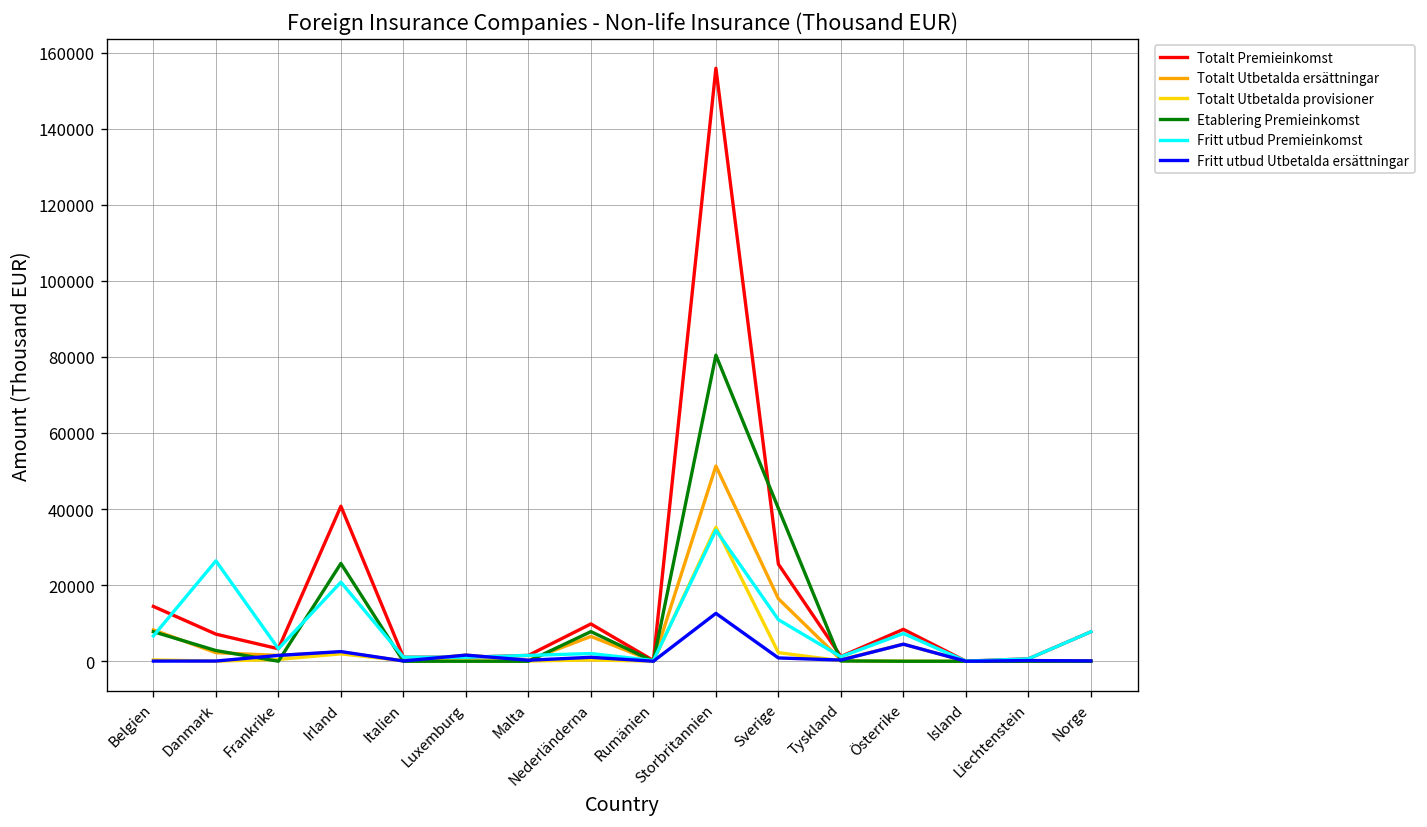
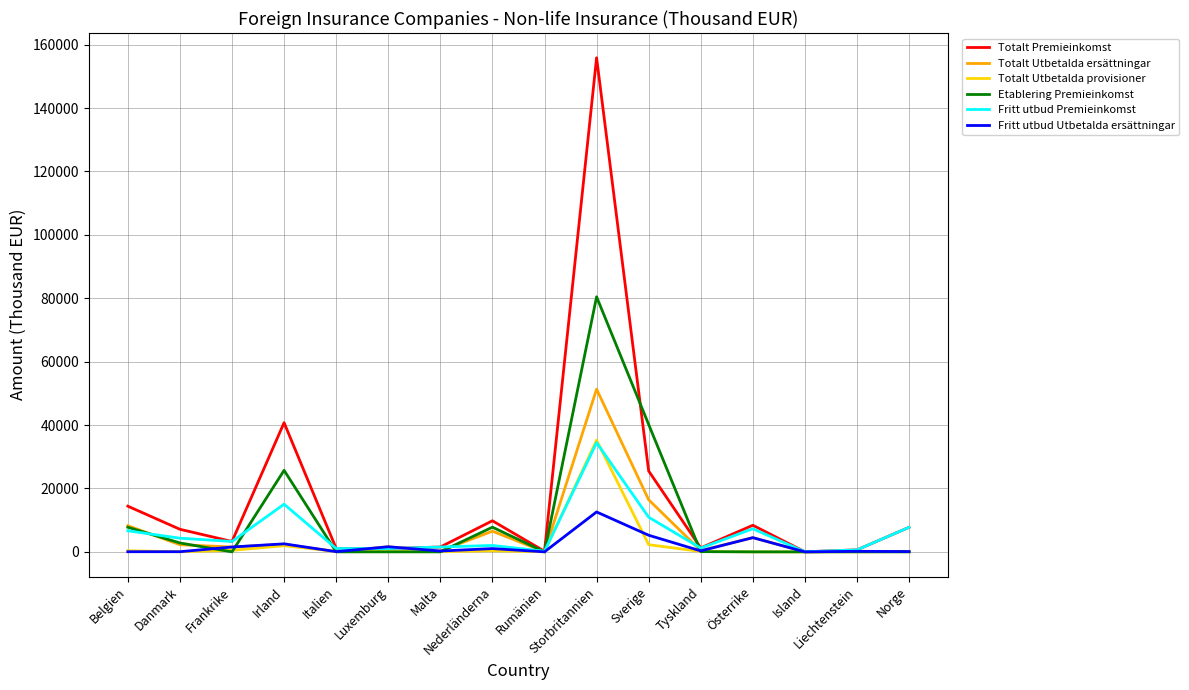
  {
    "Totalt Premieinkomst": {
      "Belgien": 14000,
      "Danmark": 7000,
      "Irland": 41000,
      "Nederländerna": 10000,
      "Storbritannien": 156000,
      "Sverige": 26000,
      "Österrike": 8000
    },
    "Etablering Premieinkomst": {
      "Irland": 26000,
      "Nederländerna": 8000,
      "Storbritannien": 80000,
      "Sverige": 40000
    },
    "Fritt utbud Premieinkomst": {
      "Belgien": 7000,
-     "Danmark": 26000,
-     "Irland": 21000,
+     "Danmark": 4000,
+     "Irland": 15000,
      "Nederländerna": 2000,
      "Sverige": 11000,
      "Österrike": 7000
    },
    "Fritt utbud Utbetalda ersättningar": {
      "Storbritannien": 13000,
-     "Sverige": 1000
+     "Sverige": 5000
    }
  }
